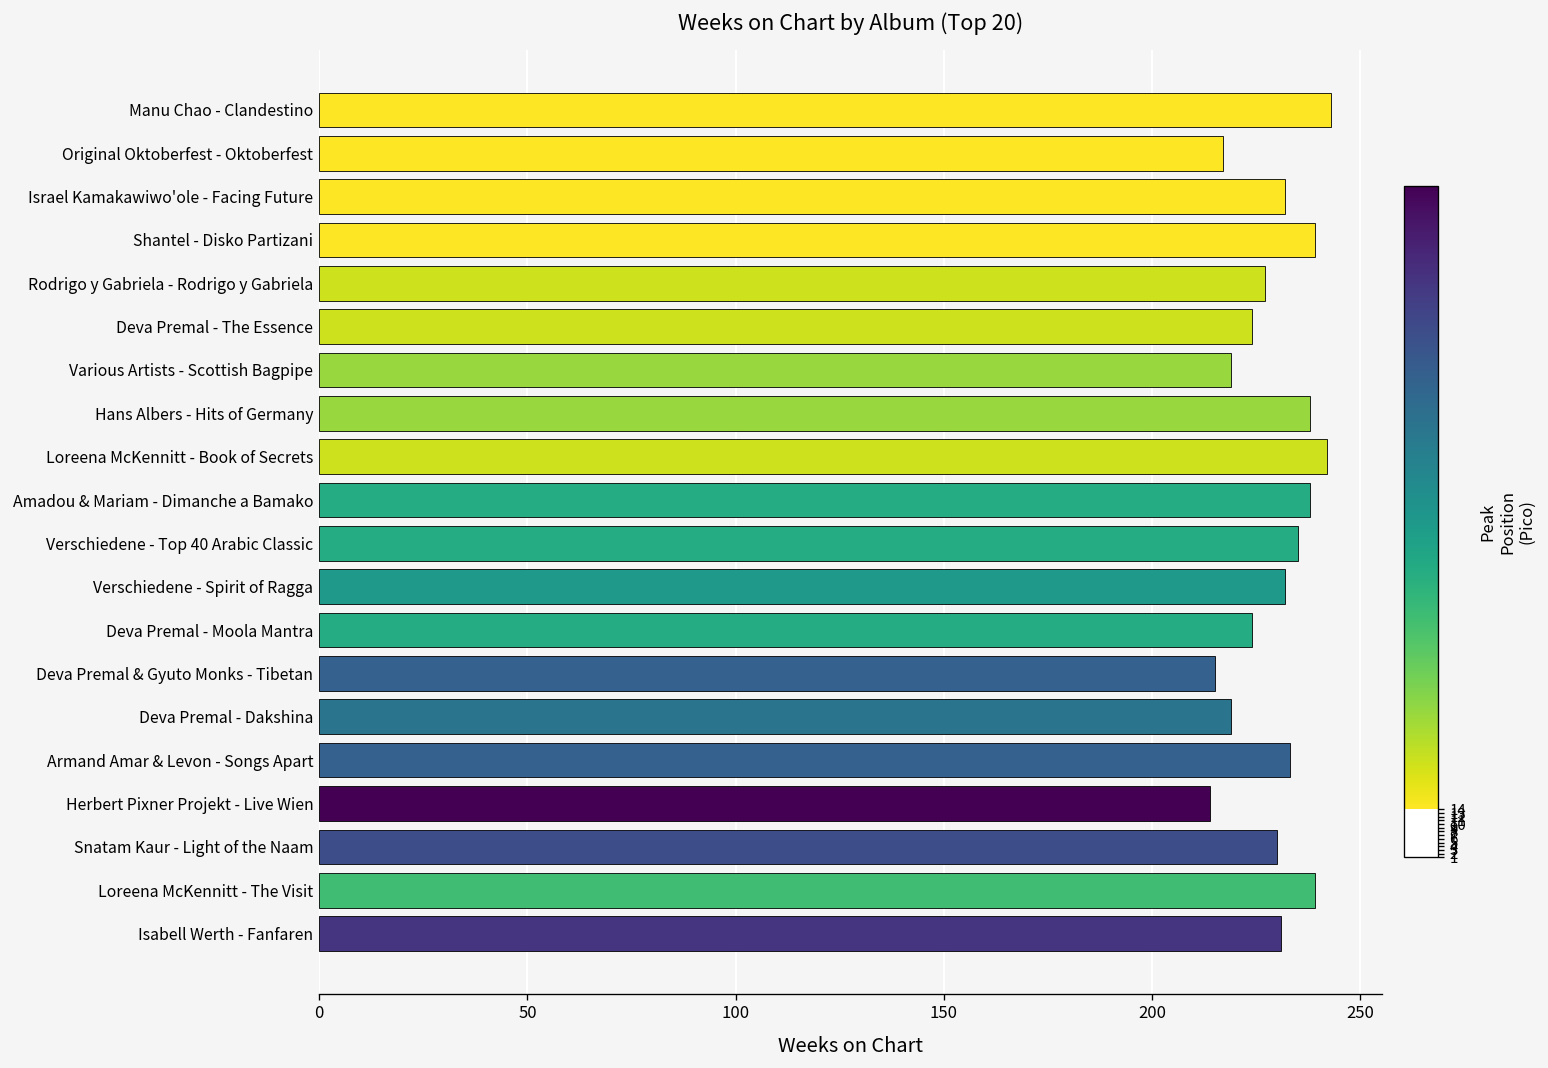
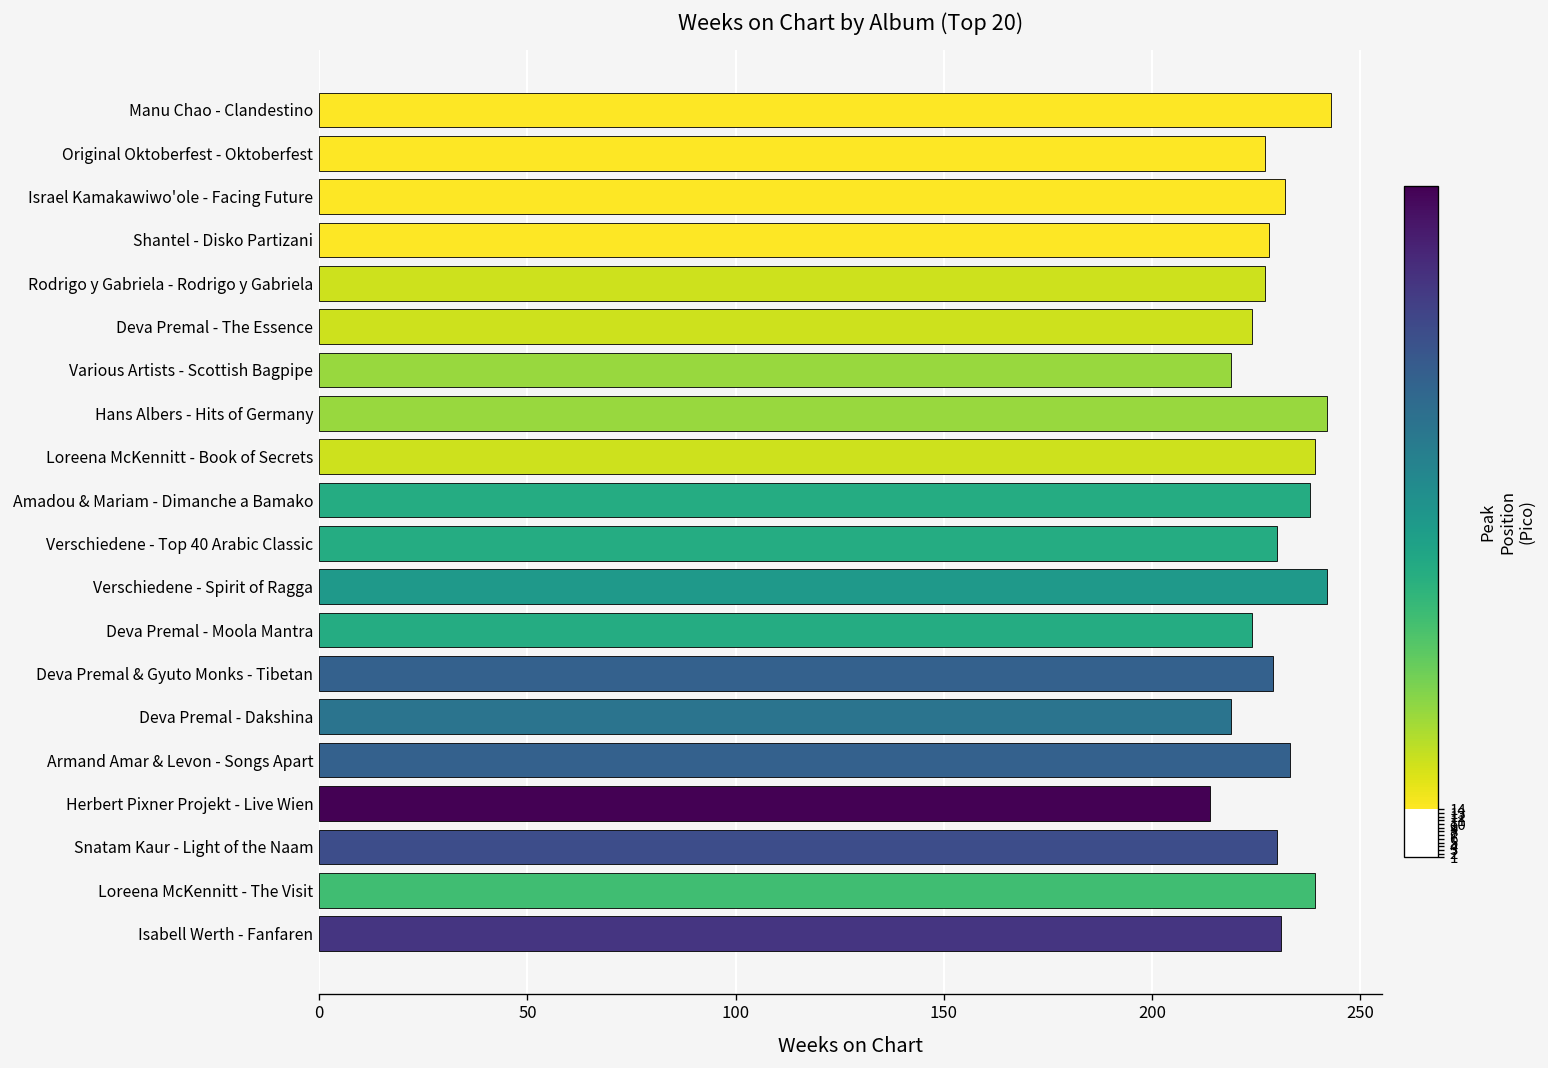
  {
    "Manu Chao - Clandestino": 243,
-   "Original Oktoberfest - Oktoberfest": 217,
+   "Original Oktoberfest - Oktoberfest": 227,
    "Israel Kamakawiwo'ole - Facing Future": 232,
-   "Shantel - Disko Partizani": 239,
+   "Shantel - Disko Partizani": 228,
    "Rodrigo y Gabriela - Rodrigo y Gabriela": 227,
    "Deva Premal - The Essence": 224,
    "Various Artists - Scottish Bagpipe": 219,
-   "Hans Albers - Hits of Germany": 238,
-   "Loreena McKennitt - Book of Secrets": 242,
+   "Hans Albers - Hits of Germany": 242,
+   "Loreena McKennitt - Book of Secrets": 239,
    "Amadou & Mariam - Dimanche a Bamako": 238,
-   "Verschiedene - Top 40 Arabic Classic": 235,
-   "Verschiedene - Spirit of Ragga": 232,
+   "Verschiedene - Top 40 Arabic Classic": 230,
+   "Verschiedene - Spirit of Ragga": 242,
    "Deva Premal - Moola Mantra": 224,
-   "Deva Premal & Gyuto Monks - Tibetan": 215,
+   "Deva Premal & Gyuto Monks - Tibetan": 229,
    "Deva Premal - Dakshina": 219,
    "Armand Amar & Levon - Songs Apart": 233,
    "Herbert Pixner Projekt - Live Wien": 214,
    "Snatam Kaur - Light of the Naam": 230,
    "Loreena McKennitt - The Visit": 239,
    "Isabell Werth - Fanfaren": 231
  }
